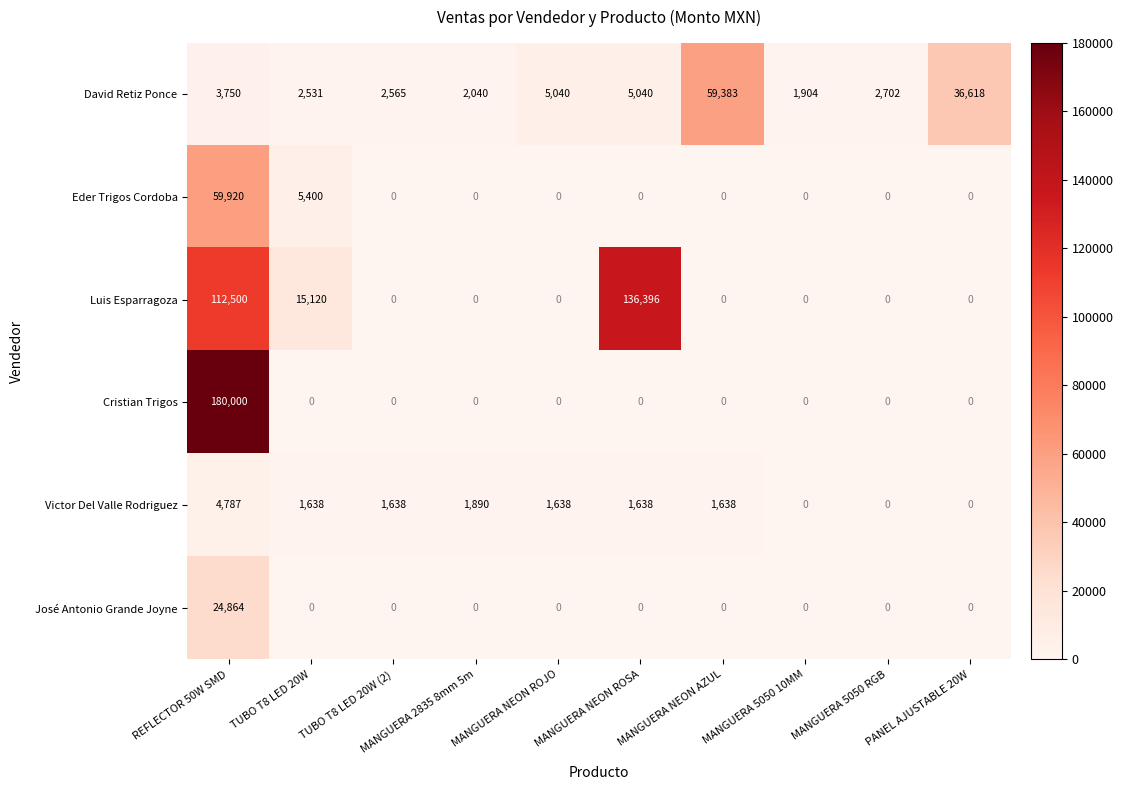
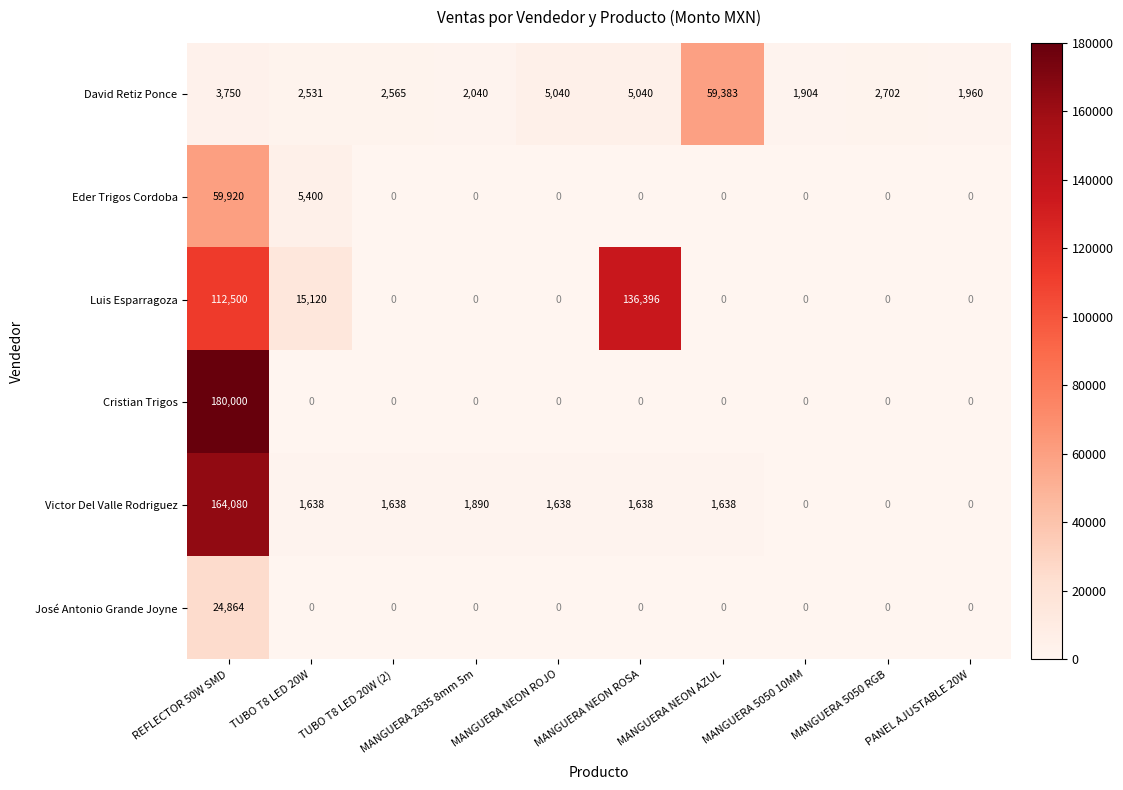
  {
    "David Retiz Ponce": {
      "REFLECTOR 50W SMD": "3,750",
      "TUBO T8 LED 20W": "2,531",
      "TUBO T8 LED 20W (2)": "2,565",
      "MANGUERA 2835 8mm 5m": "2,040",
      "MANGUERA NEON ROJO": "5,040",
      "MANGUERA NEON ROSA": "5,040",
      "MANGUERA NEON AZUL": "59,383",
      "MANGUERA 5050 10MM": "1,904",
      "MANGUERA 5050 RGB": "2,702",
-     "PANEL AJUSTABLE 20W": "36,618"
+     "PANEL AJUSTABLE 20W": "1,960"
    },
    "Eder Trigos Cordoba": {
      "REFLECTOR 50W SMD": "59,920",
      "TUBO T8 LED 20W": "5,400",
      "TUBO T8 LED 20W (2)": "0",
      "MANGUERA 2835 8mm 5m": "0",
      "MANGUERA NEON ROJO": "0",
      "MANGUERA NEON ROSA": "0",
      "MANGUERA NEON AZUL": "0",
      "MANGUERA 5050 10MM": "0",
      "MANGUERA 5050 RGB": "0",
      "PANEL AJUSTABLE 20W": "0"
    },
    "Luis Esparragoza": {
      "REFLECTOR 50W SMD": "112,500",
      "TUBO T8 LED 20W": "15,120",
      "TUBO T8 LED 20W (2)": "0",
      "MANGUERA 2835 8mm 5m": "0",
      "MANGUERA NEON ROJO": "0",
      "MANGUERA NEON ROSA": "136,396",
      "MANGUERA NEON AZUL": "0",
      "MANGUERA 5050 10MM": "0",
      "MANGUERA 5050 RGB": "0",
      "PANEL AJUSTABLE 20W": "0"
    },
    "Cristian Trigos": {
      "REFLECTOR 50W SMD": "180,000",
      "TUBO T8 LED 20W": "0",
      "TUBO T8 LED 20W (2)": "0",
      "MANGUERA 2835 8mm 5m": "0",
      "MANGUERA NEON ROJO": "0",
      "MANGUERA NEON ROSA": "0",
      "MANGUERA NEON AZUL": "0",
      "MANGUERA 5050 10MM": "0",
      "MANGUERA 5050 RGB": "0",
      "PANEL AJUSTABLE 20W": "0"
    },
    "Victor Del Valle Rodriguez": {
-     "REFLECTOR 50W SMD": "4,787",
+     "REFLECTOR 50W SMD": "164,080",
      "TUBO T8 LED 20W": "1,638",
      "TUBO T8 LED 20W (2)": "1,638",
      "MANGUERA 2835 8mm 5m": "1,890",
      "MANGUERA NEON ROJO": "1,638",
      "MANGUERA NEON ROSA": "1,638",
      "MANGUERA NEON AZUL": "1,638",
      "MANGUERA 5050 10MM": "0",
      "MANGUERA 5050 RGB": "0",
      "PANEL AJUSTABLE 20W": "0"
    },
    "José Antonio Grande Joyne": {
      "REFLECTOR 50W SMD": "24,864",
      "TUBO T8 LED 20W": "0",
      "TUBO T8 LED 20W (2)": "0",
      "MANGUERA 2835 8mm 5m": "0",
      "MANGUERA NEON ROJO": "0",
      "MANGUERA NEON ROSA": "0",
      "MANGUERA NEON AZUL": "0",
      "MANGUERA 5050 10MM": "0",
      "MANGUERA 5050 RGB": "0",
      "PANEL AJUSTABLE 20W": "0"
    }
  }
